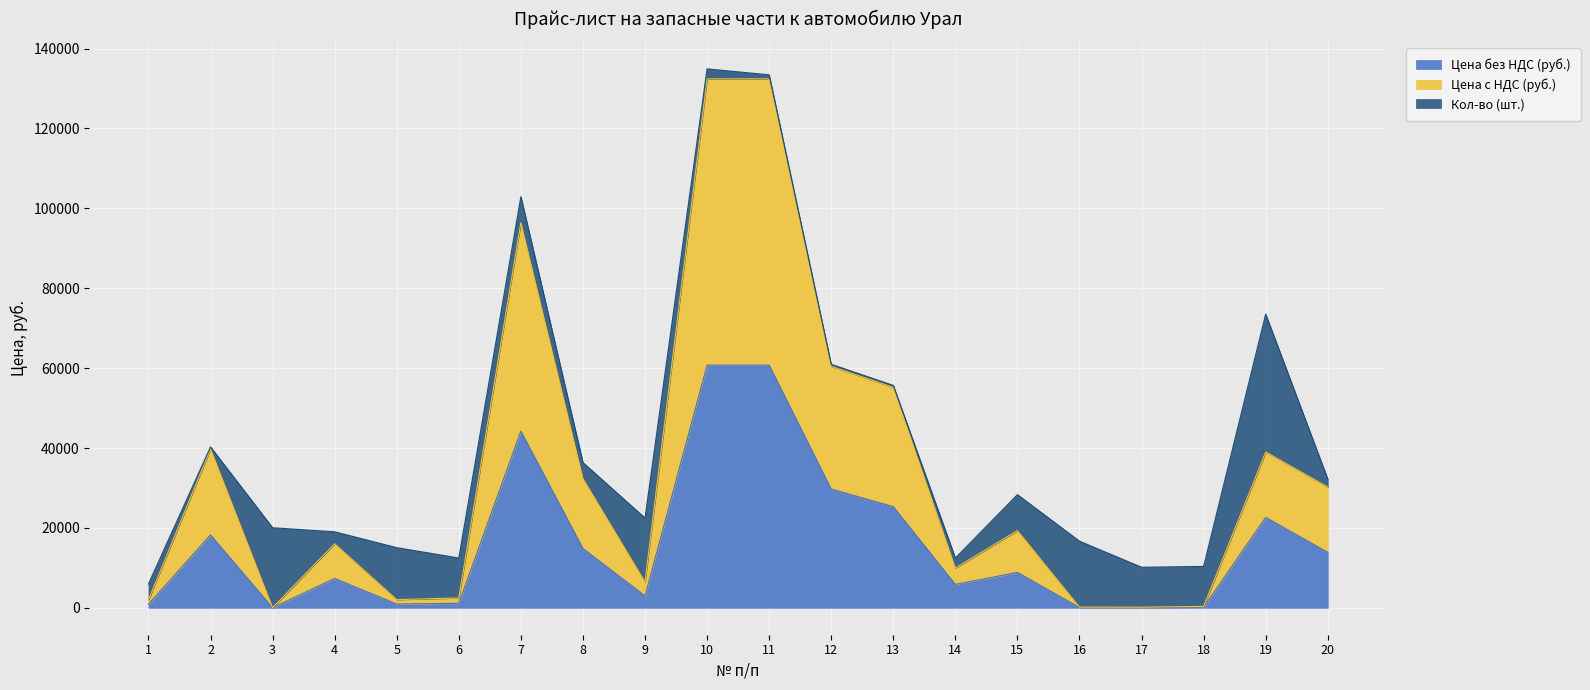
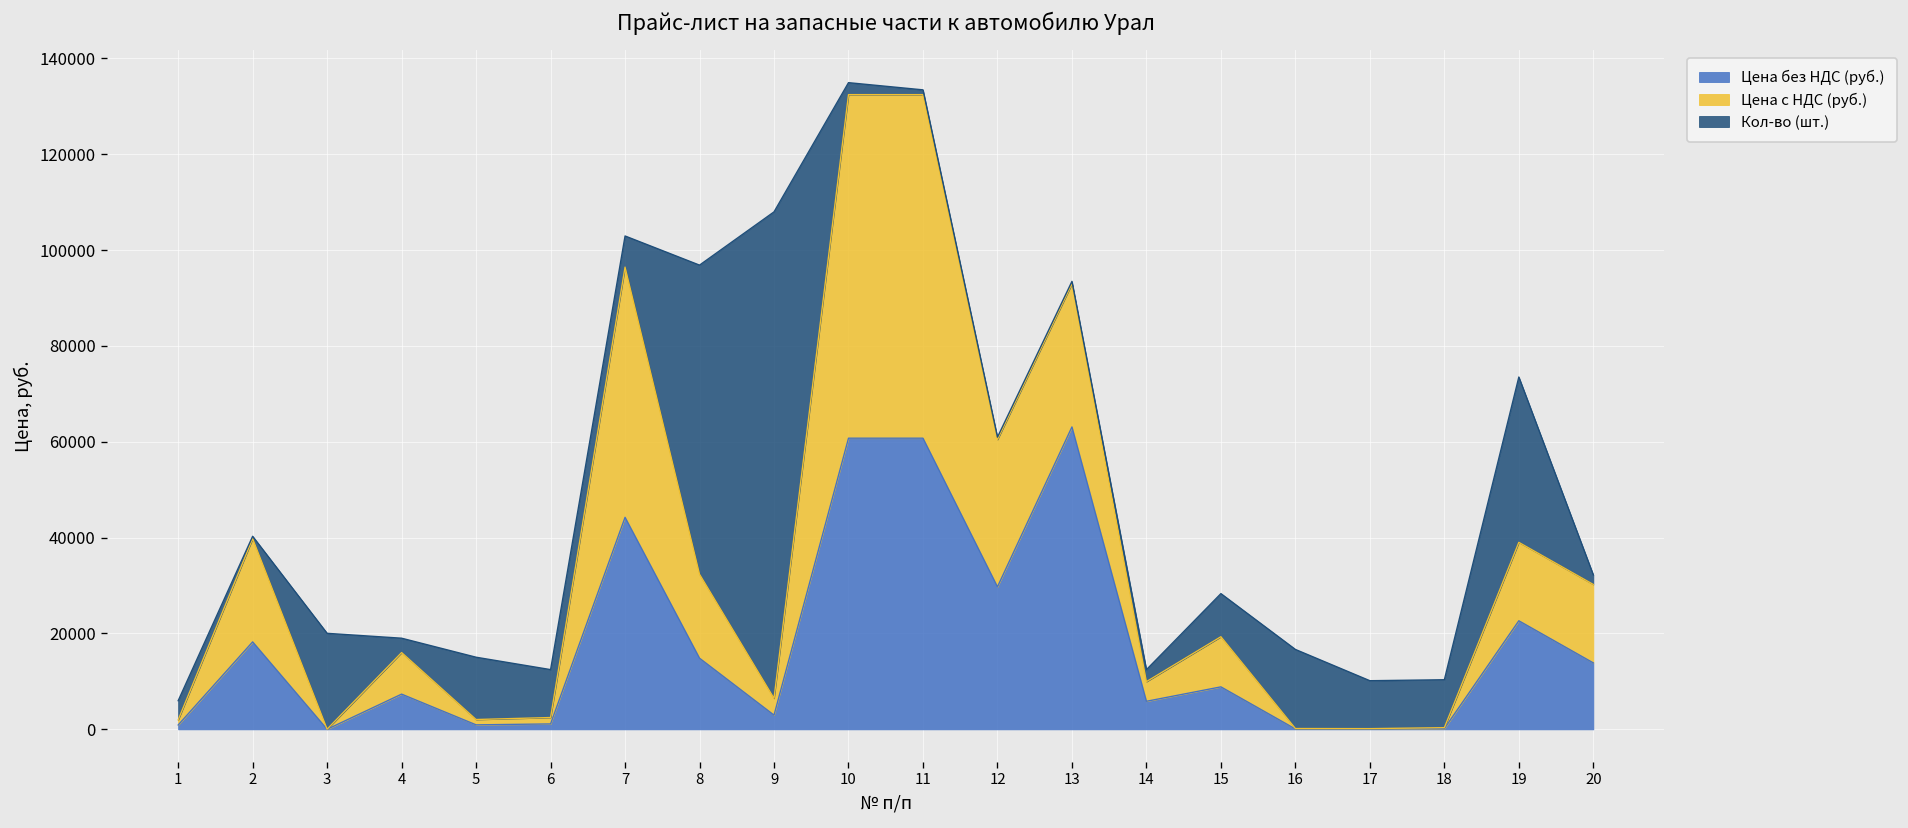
  {
    "Цена без НДС (руб.)": {
      "1": 1000,
      "2": 18000,
      "4": 7000,
      "5": 1000,
      "6": 1000,
      "7": 44000,
      "8": 15000,
      "9": 3000,
      "10": 61000,
      "11": 61000,
      "12": 30000,
-     "13": 25000,
+     "13": 63000,
      "14": 6000,
      "15": 9000,
      "19": 23000,
      "20": 14000
    },
    "Цена с НДС (руб.)": {
      "1": 1000,
      "4": 9000,
      "5": 1000,
      "6": 1000,
      "7": 52000,
      "8": 18000,
      "9": 3000,
      "10": 72000,
      "11": 72000,
      "14": 4000,
      "15": 10000,
      "19": 16000,
      "20": 16000
    },
    "Кол-во (шт.)": {
      "1": 4000,
      "3": 20000,
      "4": 3000,
      "5": 13000,
      "6": 10000,
      "7": 7000,
-     "8": 4000,
-     "9": 16000,
+     "8": 65000,
+     "9": 102000,
      "10": 3000,
      "11": 1000,
      "14": 3000,
      "15": 9000,
      "16": 17000,
      "17": 10000,
      "18": 10000,
      "19": 35000,
      "20": 2000
    }
  }
